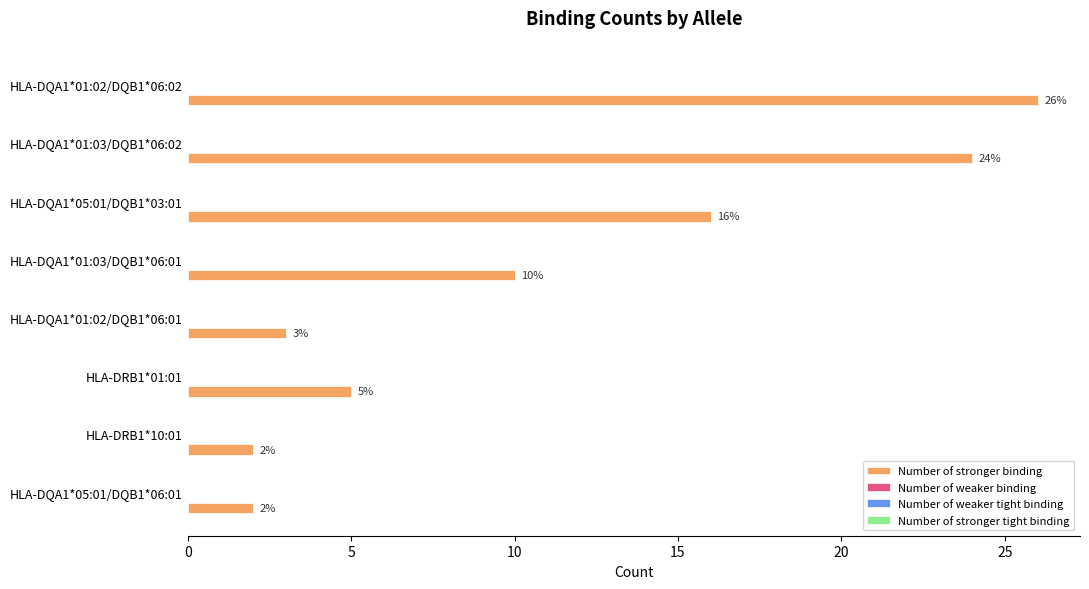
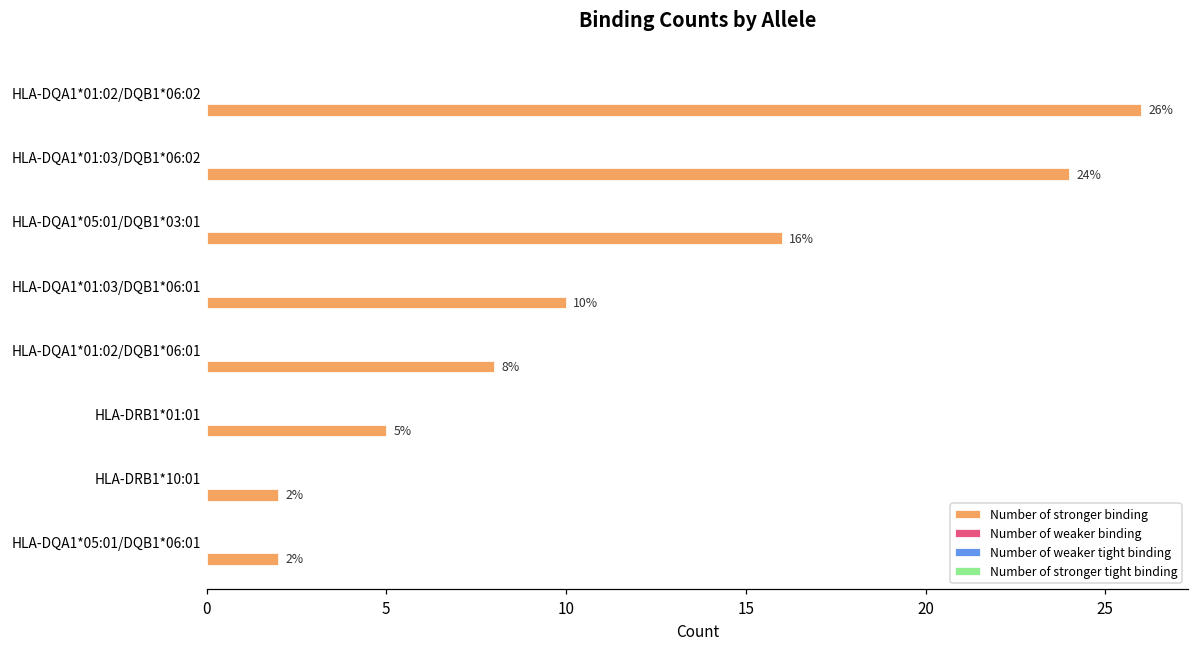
  {
    "Number of stronger binding": {
      "HLA-DQA1*01:02/DQB1*06:02": "26%",
      "HLA-DQA1*01:03/DQB1*06:02": "24%",
      "HLA-DQA1*05:01/DQB1*03:01": "16%",
      "HLA-DQA1*01:03/DQB1*06:01": "10%",
-     "HLA-DQA1*01:02/DQB1*06:01": "3%",
+     "HLA-DQA1*01:02/DQB1*06:01": "8%",
      "HLA-DRB1*01:01": "5%",
      "HLA-DRB1*10:01": "2%",
      "HLA-DQA1*05:01/DQB1*06:01": "2%"
    },
    "Number of weaker binding": {
      "HLA-DQA1*01:02/DQB1*06:02": "0.0",
      "HLA-DQA1*01:03/DQB1*06:02": "0.0",
      "HLA-DQA1*05:01/DQB1*03:01": "0.0",
      "HLA-DQA1*01:03/DQB1*06:01": "0.0",
      "HLA-DQA1*01:02/DQB1*06:01": "0.0",
      "HLA-DRB1*01:01": "0.0",
      "HLA-DRB1*10:01": "0.0",
      "HLA-DQA1*05:01/DQB1*06:01": "0.0"
    },
    "Number of weaker tight binding": {
      "HLA-DQA1*01:02/DQB1*06:02": "0.0",
      "HLA-DQA1*01:03/DQB1*06:02": "0.0",
      "HLA-DQA1*05:01/DQB1*03:01": "0.0",
      "HLA-DQA1*01:03/DQB1*06:01": "0.0",
      "HLA-DQA1*01:02/DQB1*06:01": "0.0",
      "HLA-DRB1*01:01": "0.0",
      "HLA-DRB1*10:01": "0.0",
      "HLA-DQA1*05:01/DQB1*06:01": "0.0"
    },
    "Number of stronger tight binding": {
      "HLA-DQA1*01:02/DQB1*06:02": "0.0",
      "HLA-DQA1*01:03/DQB1*06:02": "0.0",
      "HLA-DQA1*05:01/DQB1*03:01": "0.0",
      "HLA-DQA1*01:03/DQB1*06:01": "0.0",
      "HLA-DQA1*01:02/DQB1*06:01": "0.0",
      "HLA-DRB1*01:01": "0.0",
      "HLA-DRB1*10:01": "0.0",
      "HLA-DQA1*05:01/DQB1*06:01": "0.0"
    }
  }
